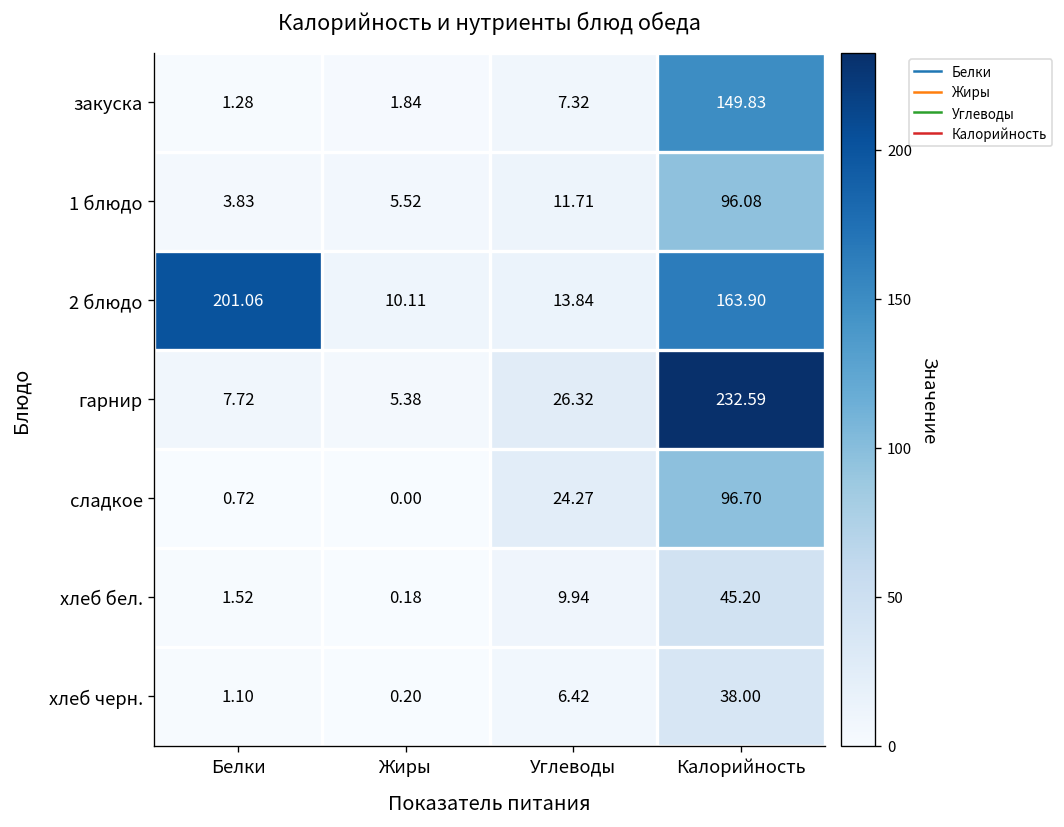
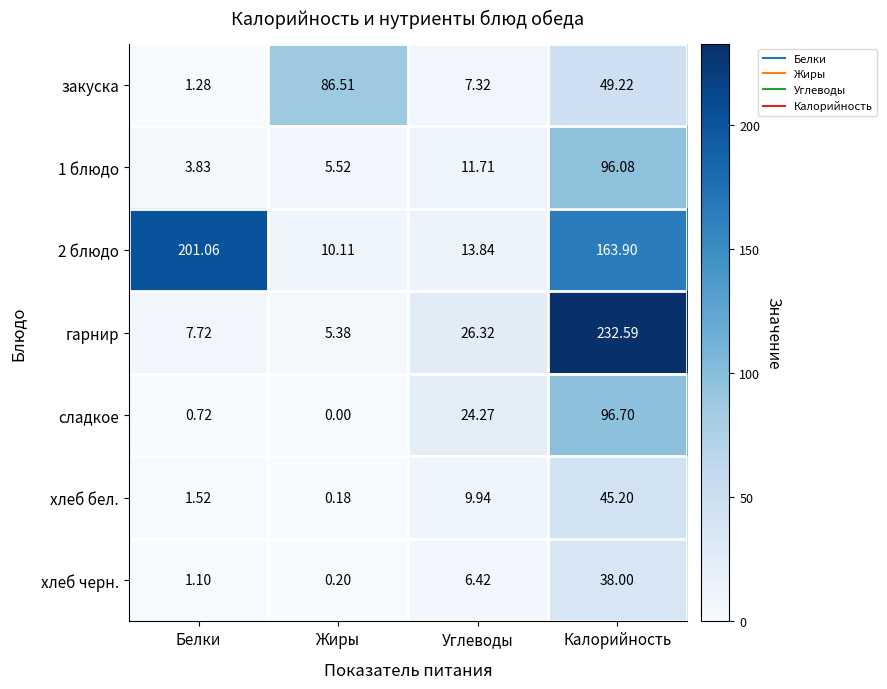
  {
    "закуска": {
      "Белки": 1.28,
-     "Жиры": 1.84,
+     "Жиры": 86.51,
      "Углеводы": 7.32,
-     "Калорийность": 149.83
+     "Калорийность": 49.22
    },
    "1 блюдо": {
      "Белки": 3.83,
      "Жиры": 5.52,
      "Углеводы": 11.71,
      "Калорийность": 96.08
    },
    "2 блюдо": {
      "Белки": 201.06,
      "Жиры": 10.11,
      "Углеводы": 13.84,
      "Калорийность": 163.90
    },
    "гарнир": {
      "Белки": 7.72,
      "Жиры": 5.38,
      "Углеводы": 26.32,
      "Калорийность": 232.59
    },
    "сладкое": {
      "Белки": 0.72,
      "Жиры": 0.00,
      "Углеводы": 24.27,
      "Калорийность": 96.70
    },
    "хлеб бел.": {
      "Белки": 1.52,
      "Жиры": 0.18,
      "Углеводы": 9.94,
      "Калорийность": 45.20
    },
    "хлеб черн.": {
      "Белки": 1.10,
      "Жиры": 0.20,
      "Углеводы": 6.42,
      "Калорийность": 38.00
    }
  }
